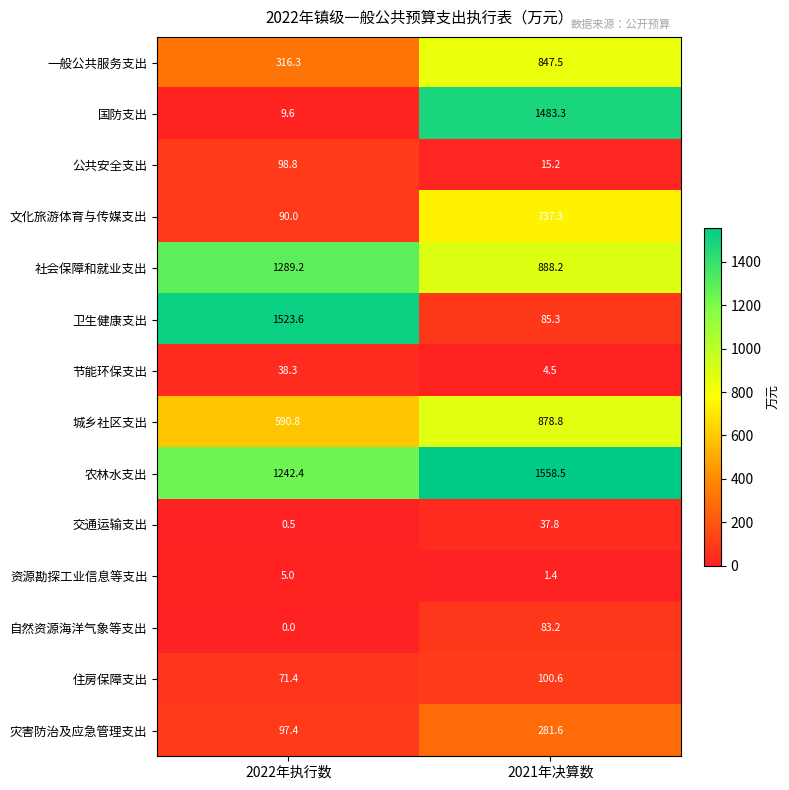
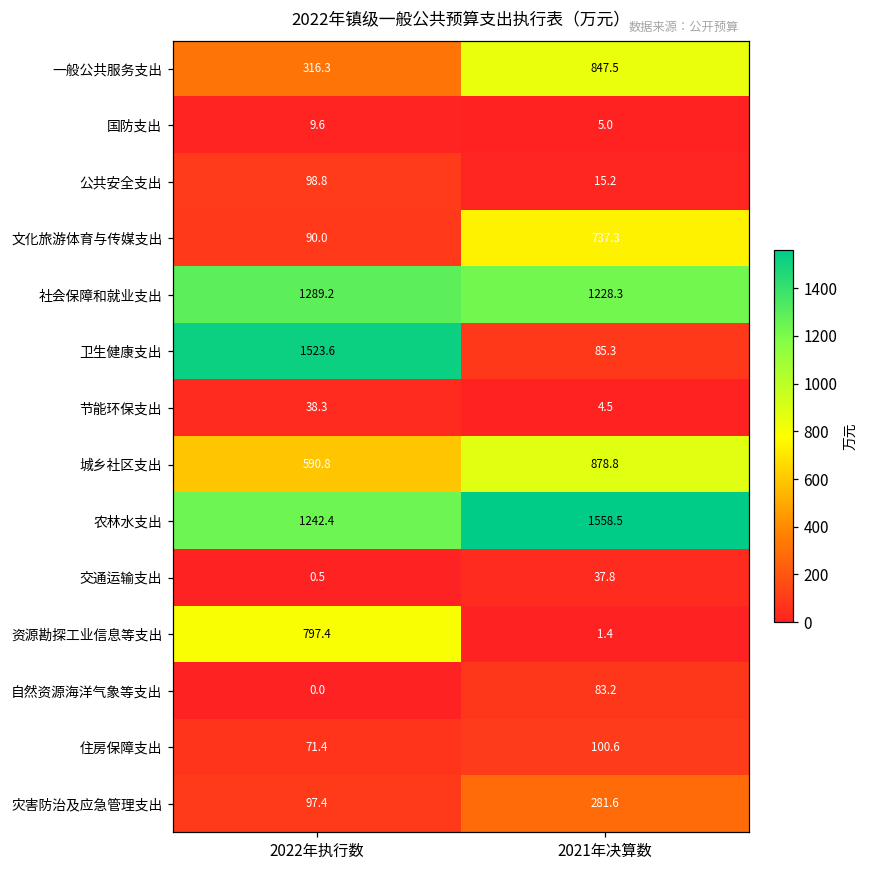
  {
    "一般公共服务支出": {
      "2022年执行数": 316.3,
      "2021年决算数": 847.5
    },
    "国防支出": {
      "2022年执行数": 9.6,
-     "2021年决算数": 1483.3
+     "2021年决算数": 5.0
    },
    "公共安全支出": {
      "2022年执行数": 98.8,
      "2021年决算数": 15.2
    },
    "文化旅游体育与传媒支出": {
      "2022年执行数": 90.0,
      "2021年决算数": 737.3
    },
    "社会保障和就业支出": {
      "2022年执行数": 1289.2,
-     "2021年决算数": 888.2
+     "2021年决算数": 1228.3
    },
    "卫生健康支出": {
      "2022年执行数": 1523.6,
      "2021年决算数": 85.3
    },
    "节能环保支出": {
      "2022年执行数": 38.3,
      "2021年决算数": 4.5
    },
    "城乡社区支出": {
      "2022年执行数": 590.8,
      "2021年决算数": 878.8
    },
    "农林水支出": {
      "2022年执行数": 1242.4,
      "2021年决算数": 1558.5
    },
    "交通运输支出": {
      "2022年执行数": 0.5,
      "2021年决算数": 37.8
    },
    "资源勘探工业信息等支出": {
-     "2022年执行数": 5.0,
+     "2022年执行数": 797.4,
      "2021年决算数": 1.4
    },
    "自然资源海洋气象等支出": {
      "2022年执行数": 0.0,
      "2021年决算数": 83.2
    },
    "住房保障支出": {
      "2022年执行数": 71.4,
      "2021年决算数": 100.6
    },
    "灾害防治及应急管理支出": {
      "2022年执行数": 97.4,
      "2021年决算数": 281.6
    }
  }
